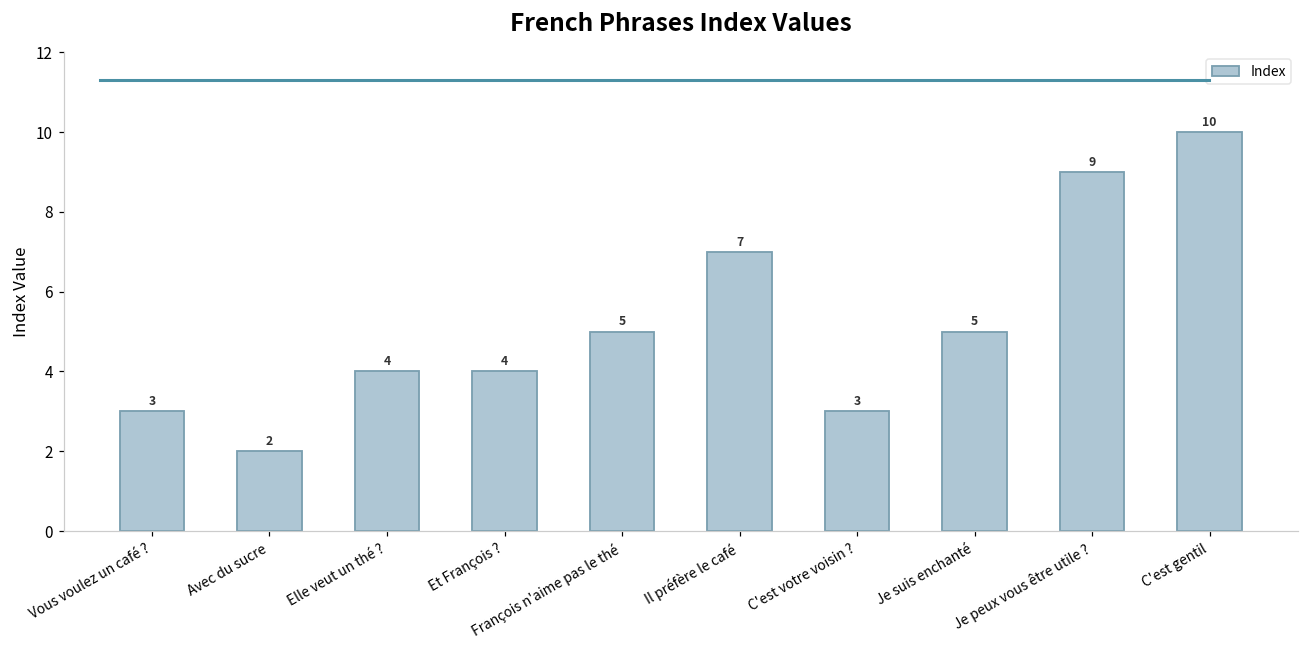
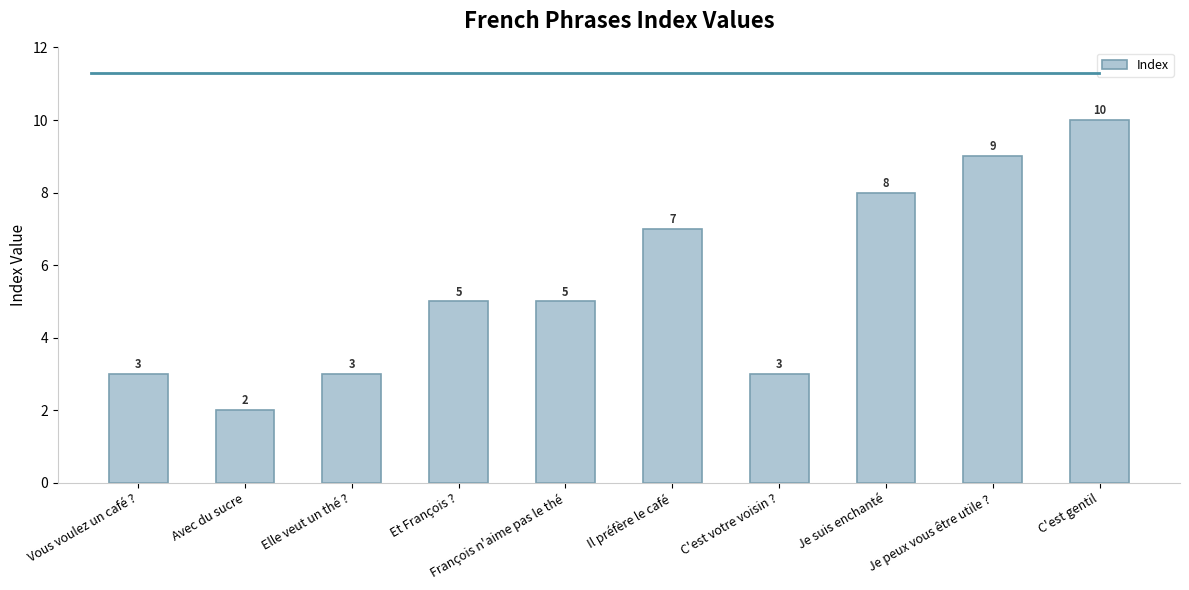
  {
    "Vous voulez un café ?": 3,
    "Avec du sucre": 2,
-   "Elle veut un thé ?": 4,
-   "Et François ?": 4,
+   "Elle veut un thé ?": 3,
+   "Et François ?": 5,
    "François n'aime pas le thé": 5,
    "Il préfère le café": 7,
    "C'est votre voisin ?": 3,
-   "Je suis enchanté": 5,
+   "Je suis enchanté": 8,
    "Je peux vous être utile ?": 9,
    "C'est gentil": 10
  }
